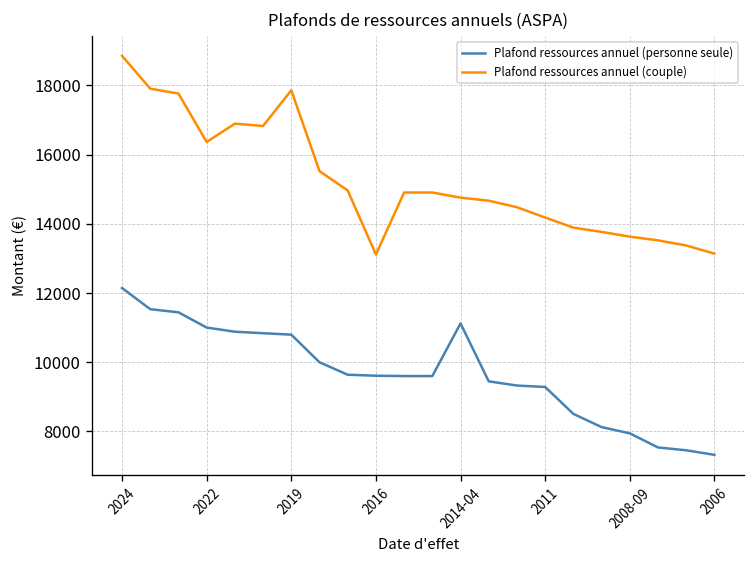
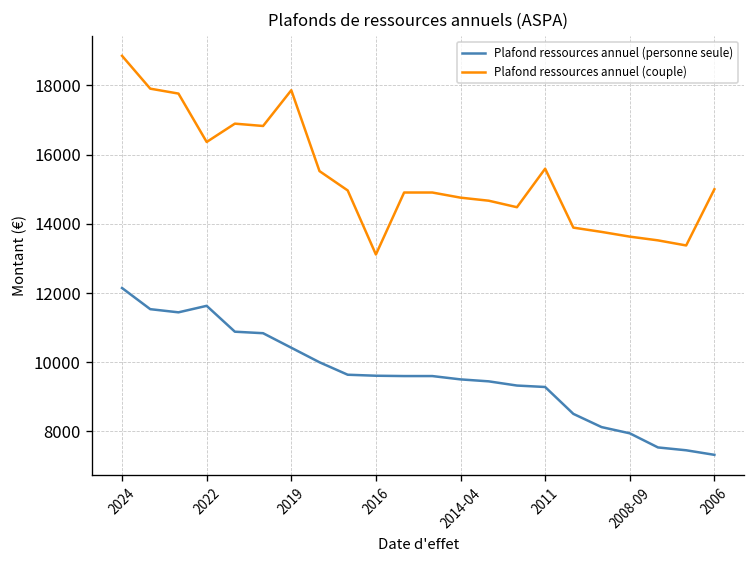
  {
    "Plafond ressources annuel (personne seule)": {
      "2024": 12100,
-     "2022": 11000,
-     "2019": 10800,
+     "2022": 11600,
+     "2019": 10400,
      "2016": 9600,
-     "2014-04": 11100,
+     "2014-04": 9500,
      "2011": 9300,
      "2008-09": 7900,
      "2006": 7300
    },
    "Plafond ressources annuel (couple)": {
      "2024": 18900,
      "2022": 16400,
      "2019": 17900,
      "2016": 13100,
      "2014-04": 14800,
-     "2011": 14200,
+     "2011": 15600,
      "2008-09": 13600,
-     "2006": 13100
+     "2006": 15000
    }
  }
